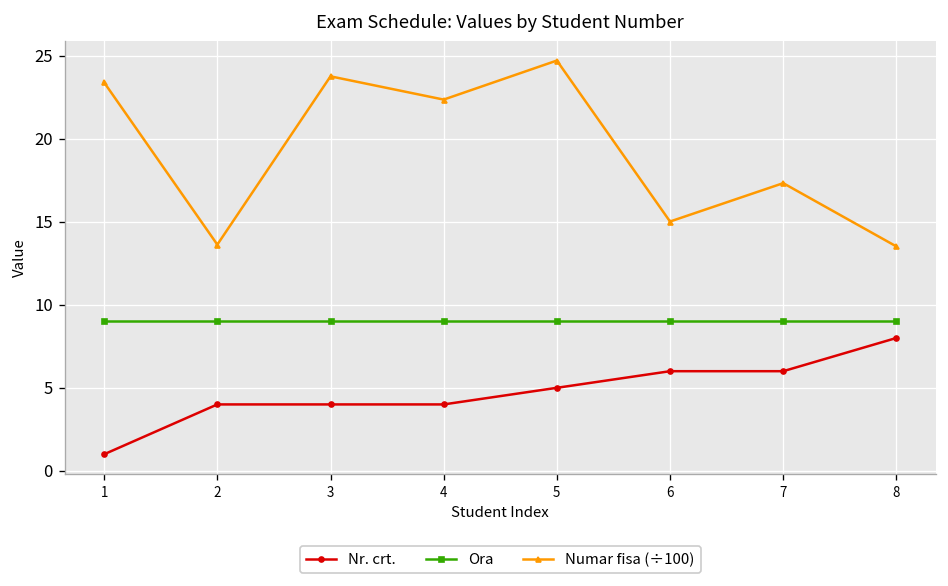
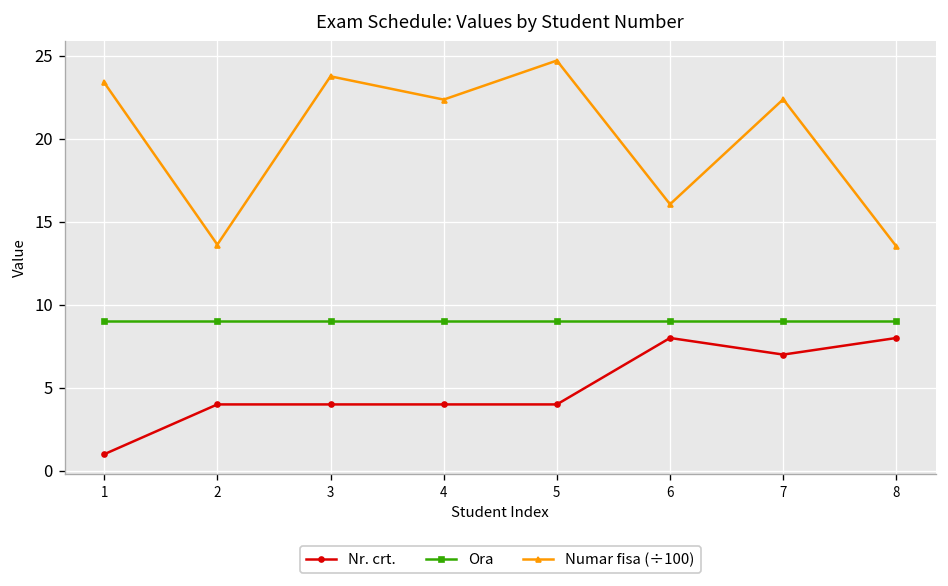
  {
    "Nr. crt.": {
      "1": 1,
      "2": 4,
      "3": 4,
      "4": 4,
-     "5": 5,
-     "6": 6,
-     "7": 6,
+     "5": 4,
+     "6": 8,
+     "7": 7,
      "8": 8
    },
    "Ora": {
      "1": 9.0,
      "2": 9.0,
      "3": 9.0,
      "4": 9.0,
      "5": 9.0,
      "6": 9.0,
      "7": 9.0,
      "8": 9.0
    },
    "Numar fisa (÷100)": {
      "1": 23.4,
      "2": 13.6,
      "3": 23.8,
      "4": 22.4,
      "5": 24.7,
-     "6": 15.0,
-     "7": 17.3,
+     "6": 16.1,
+     "7": 22.4,
      "8": 13.5
    }
  }
